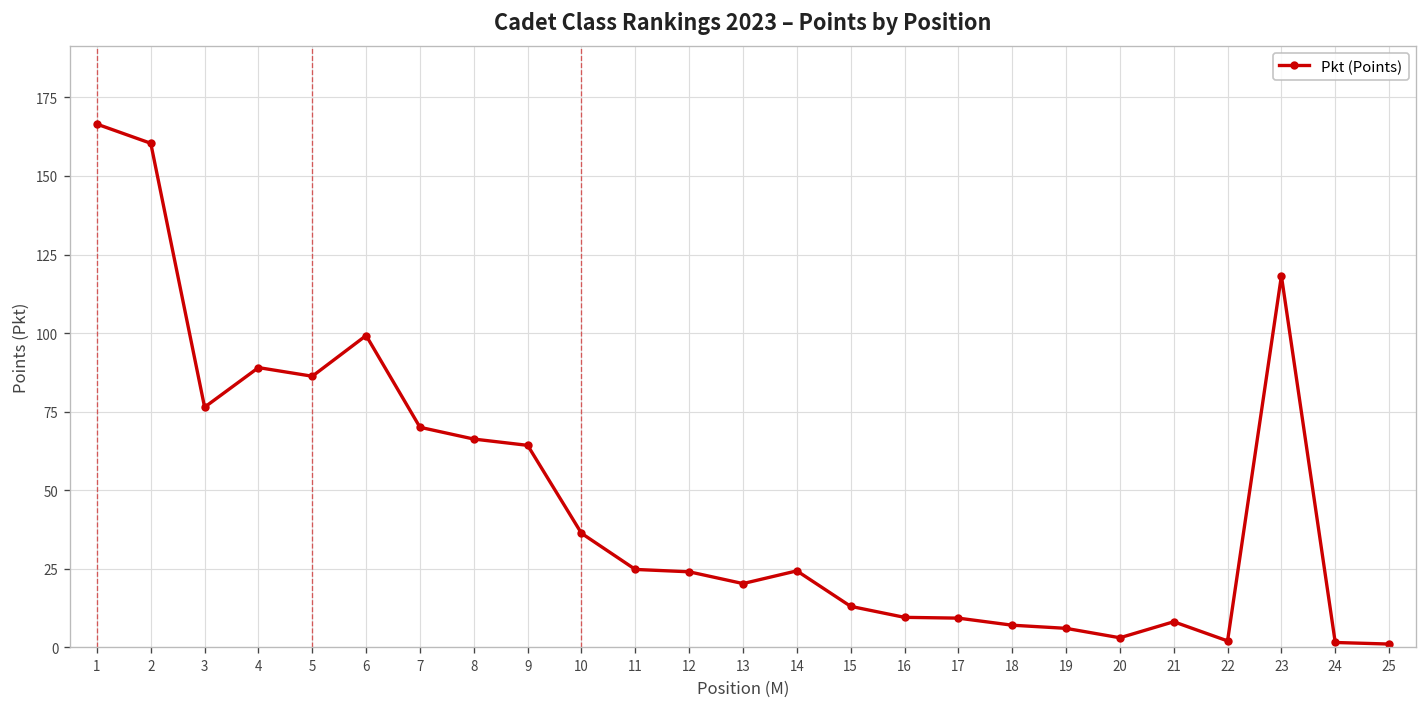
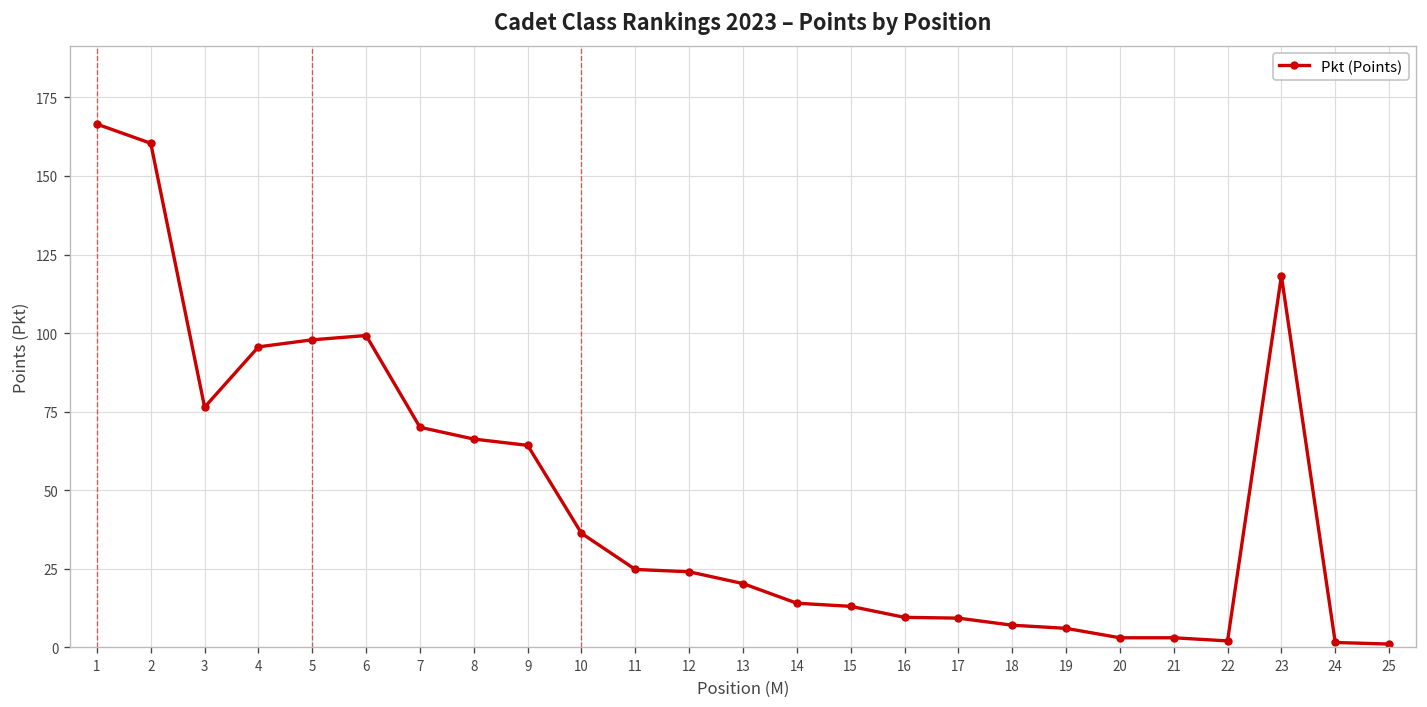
  {
    "1": 167,
    "2": 160,
    "3": 76,
-   "4": 89,
-   "5": 86,
+   "4": 96,
+   "5": 98,
    "6": 99,
    "7": 70,
    "8": 66,
    "9": 64,
    "10": 36,
    "11": 25,
    "12": 24,
    "13": 20,
-   "14": 24,
+   "14": 14,
    "15": 13,
    "16": 10,
    "17": 9,
    "18": 7,
    "19": 6,
    "20": 3,
-   "21": 8,
+   "21": 3,
    "22": 2,
    "23": 118,
    "24": 2,
    "25": 1
  }
